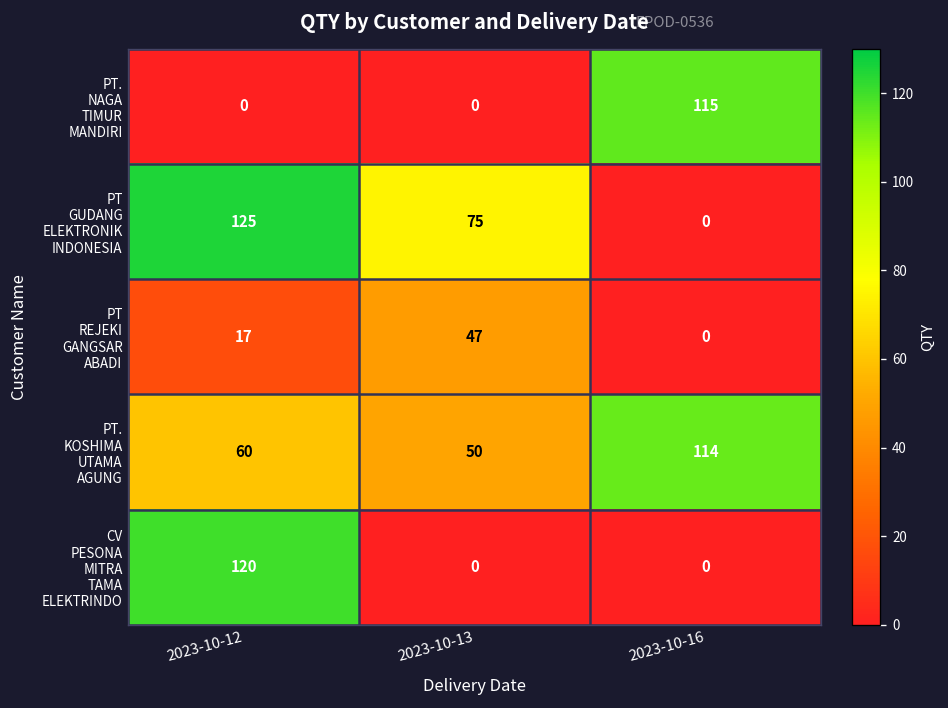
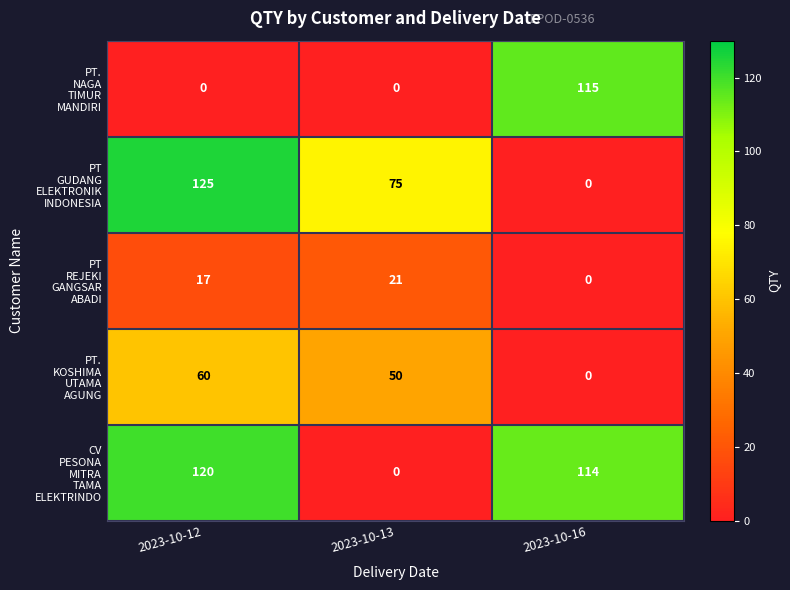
  {
    "PT. NAGA TIMUR MANDIRI": {
      "2023-10-12": 0,
      "2023-10-13": 0,
      "2023-10-16": 115
    },
    "PT GUDANG ELEKTRONIK INDONESIA": {
      "2023-10-12": 125,
      "2023-10-13": 75,
      "2023-10-16": 0
    },
    "PT REJEKI GANGSAR ABADI": {
      "2023-10-12": 17,
-     "2023-10-13": 47,
+     "2023-10-13": 21,
      "2023-10-16": 0
    },
    "PT. KOSHIMA UTAMA AGUNG": {
      "2023-10-12": 60,
      "2023-10-13": 50,
-     "2023-10-16": 114
+     "2023-10-16": 0
    },
    "CV PESONA MITRA TAMA ELEKTRINDO": {
      "2023-10-12": 120,
      "2023-10-13": 0,
-     "2023-10-16": 0
+     "2023-10-16": 114
    }
  }
